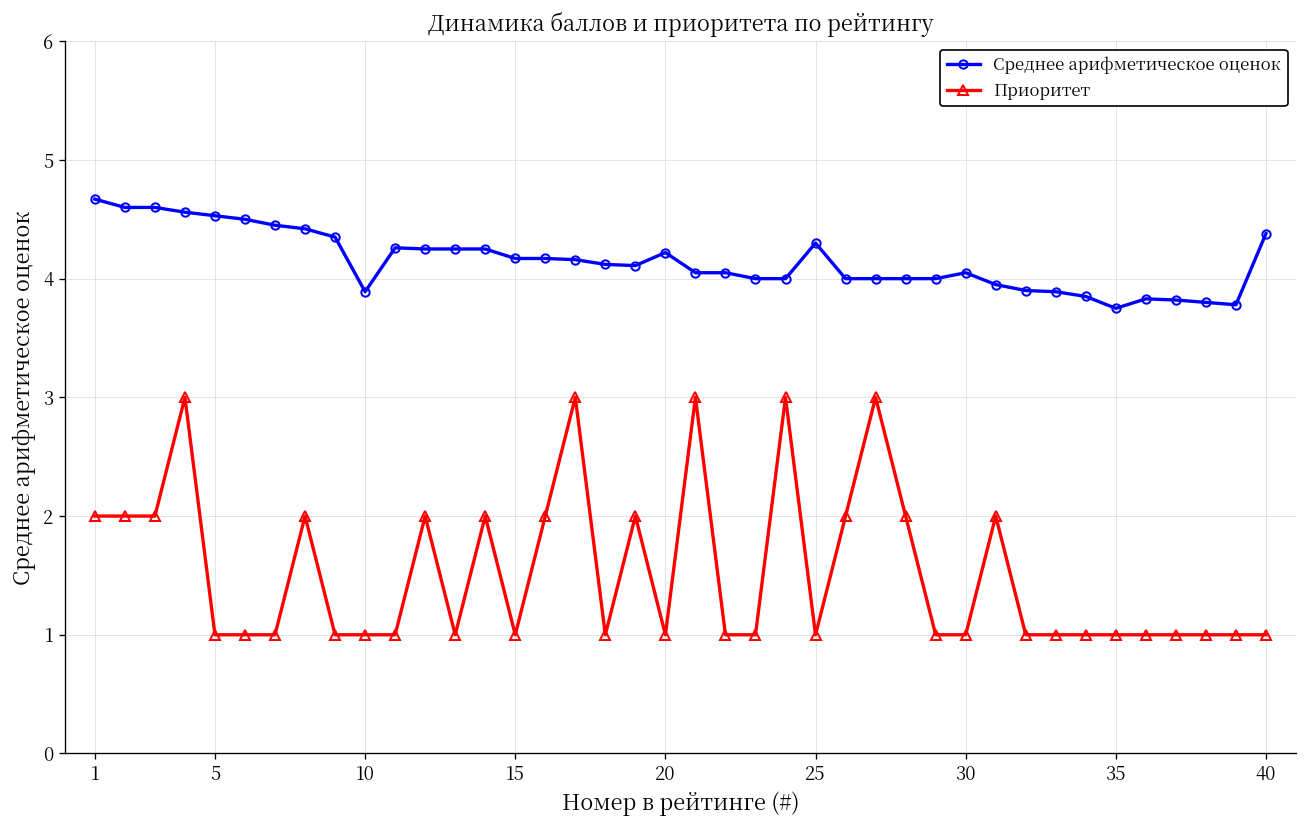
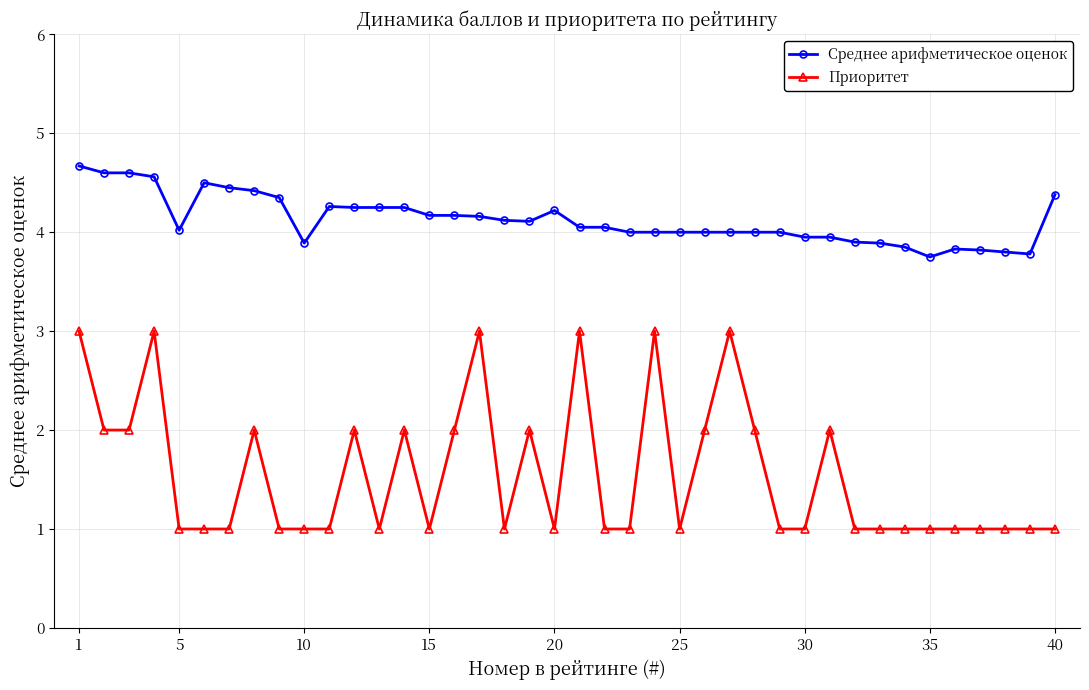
  {
    "Среднее арифметическое оценок": {
      "1": 4.7,
-     "5": 4.5,
+     "5": 4.0,
      "10": 3.9,
      "15": 4.2,
      "20": 4.2,
-     "25": 4.3,
-     "30": 4.1,
+     "25": 4.0,
+     "30": 4.0,
      "35": 3.8,
      "40": 4.4
    },
    "Приоритет": {
-     "1": 2,
+     "1": 3,
      "5": 1,
      "10": 1,
      "15": 1,
      "20": 1,
      "25": 1,
      "30": 1,
      "35": 1,
      "40": 1
    }
  }
